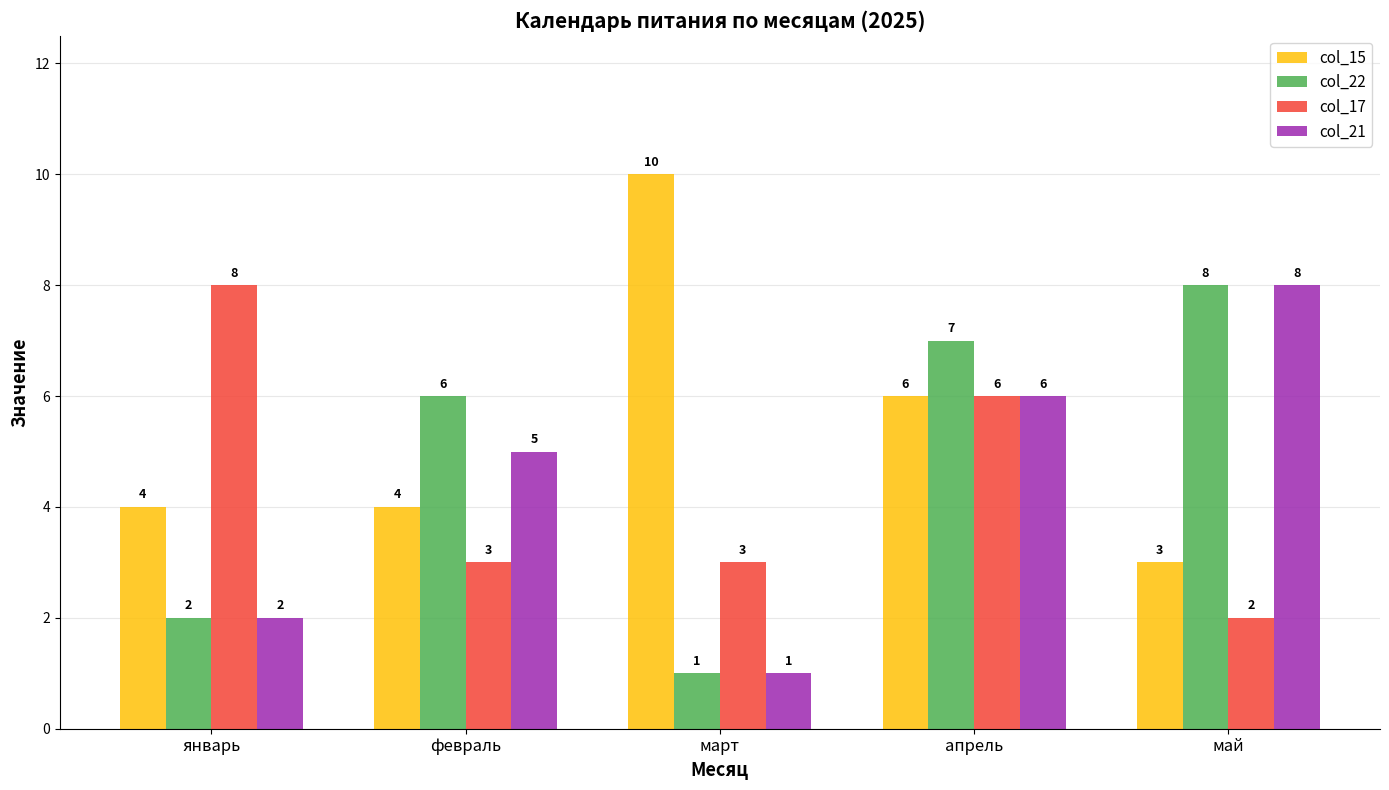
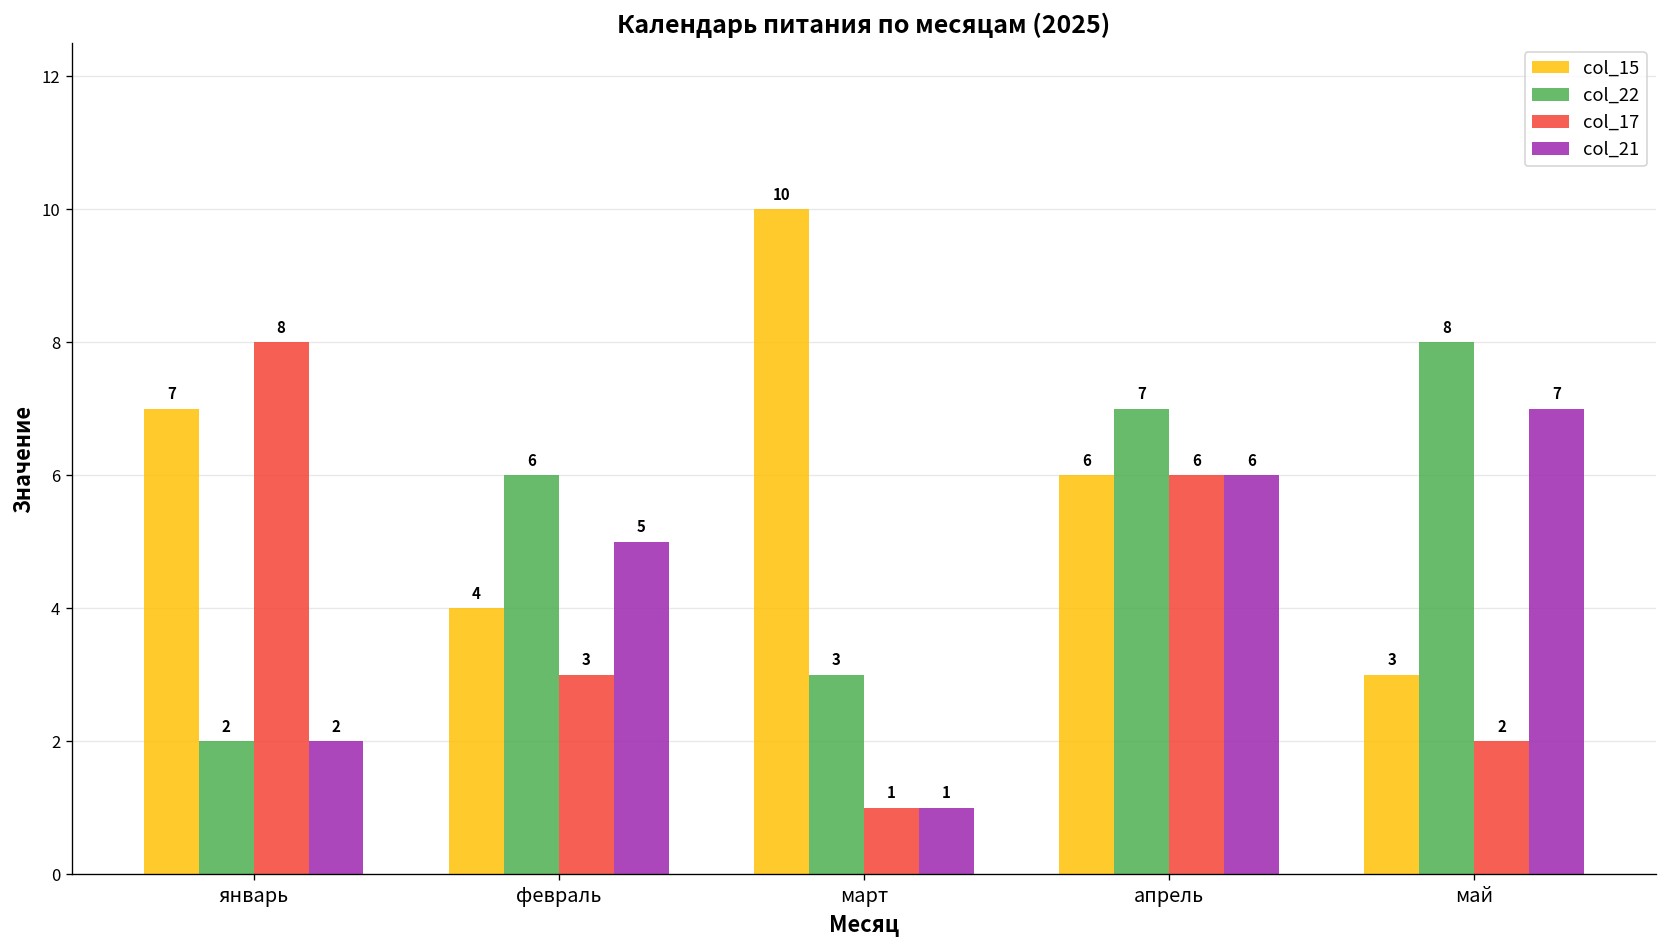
  {
    "col_15": {
-     "январь": 4,
+     "январь": 7,
      "февраль": 4,
      "март": 10,
      "апрель": 6,
      "май": 3
    },
    "col_22": {
      "январь": 2,
      "февраль": 6,
-     "март": 1,
+     "март": 3,
      "апрель": 7,
      "май": 8
    },
    "col_17": {
      "январь": 8,
      "февраль": 3,
-     "март": 3,
+     "март": 1,
      "апрель": 6,
      "май": 2
    },
    "col_21": {
      "январь": 2,
      "февраль": 5,
      "март": 1,
      "апрель": 6,
-     "май": 8
+     "май": 7
    }
  }
